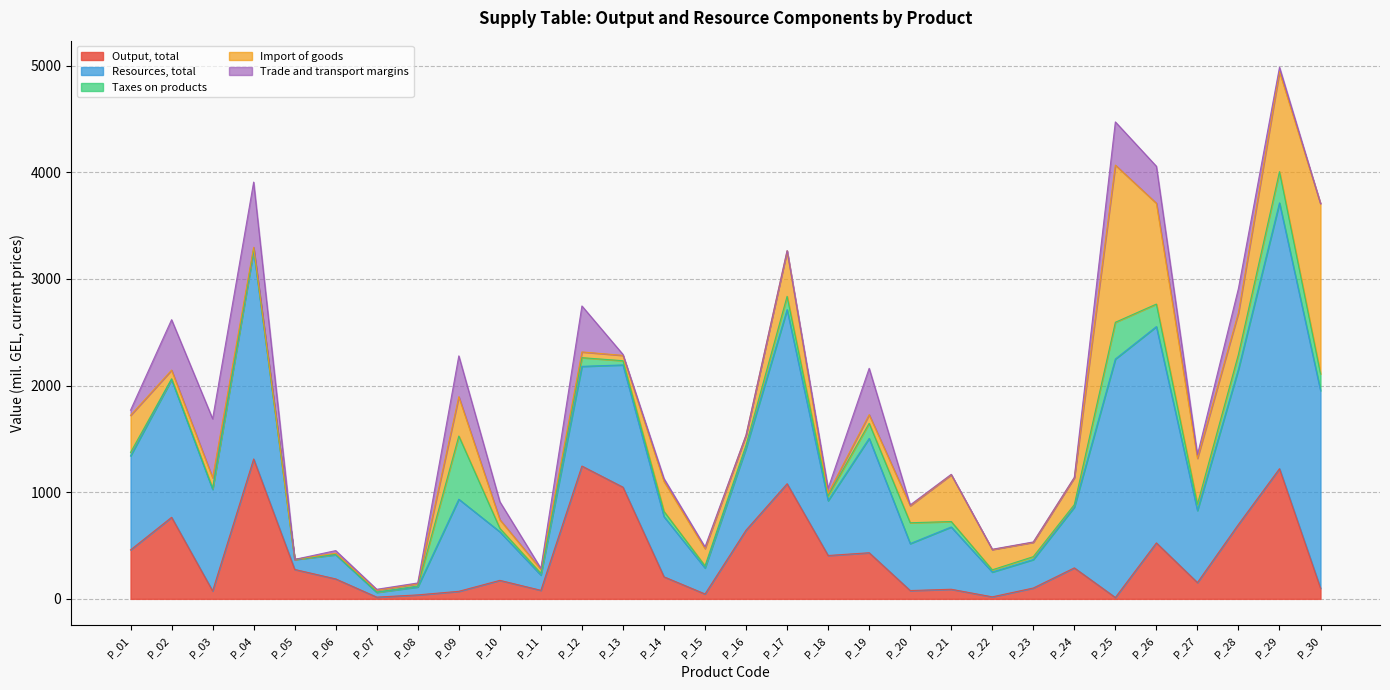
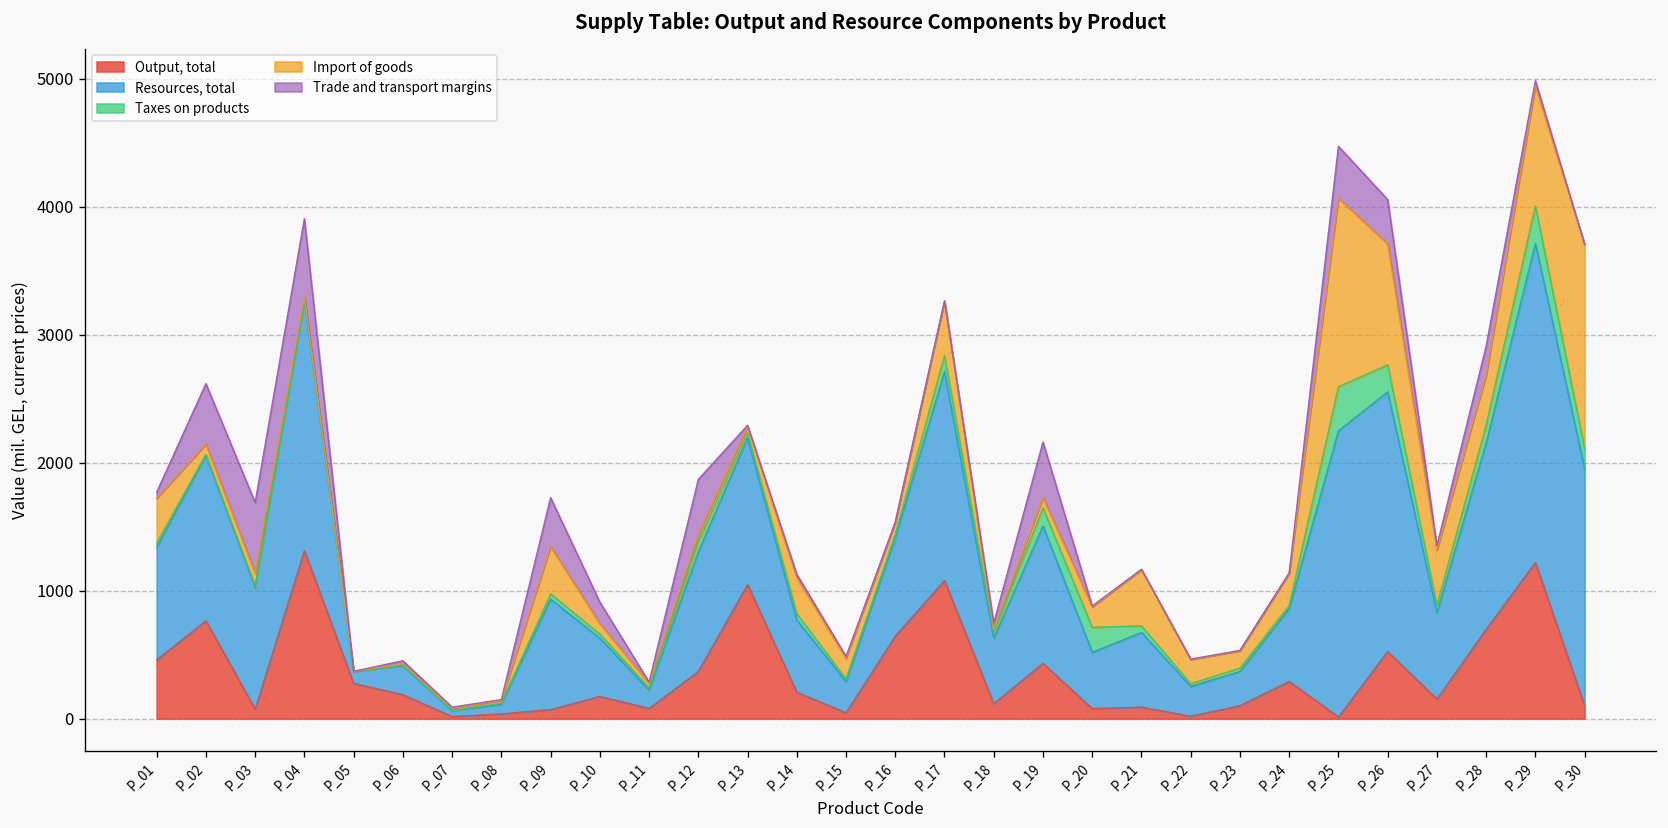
  {
    "Output, total": {
      "P_01": 460,
      "P_02": 760,
      "P_03": 70,
      "P_04": 1310,
      "P_05": 280,
      "P_06": 190,
      "P_07": 20,
      "P_08": 40,
      "P_09": 70,
      "P_10": 170,
      "P_11": 80,
-     "P_12": 1250,
+     "P_12": 370,
      "P_13": 1050,
      "P_14": 210,
      "P_15": 50,
      "P_16": 640,
      "P_17": 1080,
-     "P_18": 410,
+     "P_18": 120,
      "P_19": 430,
      "P_20": 80,
      "P_21": 90,
      "P_22": 20,
      "P_23": 100,
      "P_24": 290,
      "P_25": 10,
      "P_26": 520,
      "P_27": 150,
      "P_28": 700,
      "P_29": 1220,
      "P_30": 100
    },
    "Resources, total": {
      "P_01": 880,
      "P_09": 860,
      "P_10": 460,
      "P_12": 930,
      "P_13": 1150,
      "P_14": 560,
      "P_16": 770,
      "P_17": 1630,
      "P_18": 510,
      "P_19": 1070,
      "P_20": 440,
      "P_21": 580,
      "P_23": 270,
      "P_25": 2240,
      "P_26": 2030,
      "P_27": 680,
      "P_28": 1460,
      "P_29": 2490,
      "P_30": 1850
    },
    "Taxes on products": {
      "P_01": 30,
-     "P_09": 590,
+     "P_09": 40,
      "P_10": 30,
      "P_12": 80,
      "P_13": 40,
      "P_14": 50,
      "P_16": 30,
      "P_17": 120,
      "P_19": 140,
      "P_20": 200,
      "P_21": 50,
      "P_23": 30,
      "P_25": 340,
      "P_26": 210,
      "P_27": 60,
      "P_28": 140,
      "P_29": 290,
      "P_30": 160
    },
    "Import of goods": {
      "P_01": 350,
      "P_02": 80,
      "P_03": 100,
      "P_09": 370,
      "P_10": 80,
      "P_12": 50,
      "P_14": 280,
      "P_19": 80,
      "P_25": 1470,
      "P_26": 950,
      "P_27": 430,
      "P_28": 390,
      "P_29": 940
    },
    "Trade and transport margins": {
      "P_01": 50,
      "P_02": 470,
      "P_03": 550,
      "P_04": 610,
      "P_06": 20,
      "P_09": 380,
      "P_10": 170,
      "P_12": 430,
      "P_14": 30,
      "P_18": 50,
      "P_19": 430,
      "P_25": 400,
      "P_26": 350,
      "P_27": 30,
      "P_28": 230,
      "P_29": 40
    }
  }
